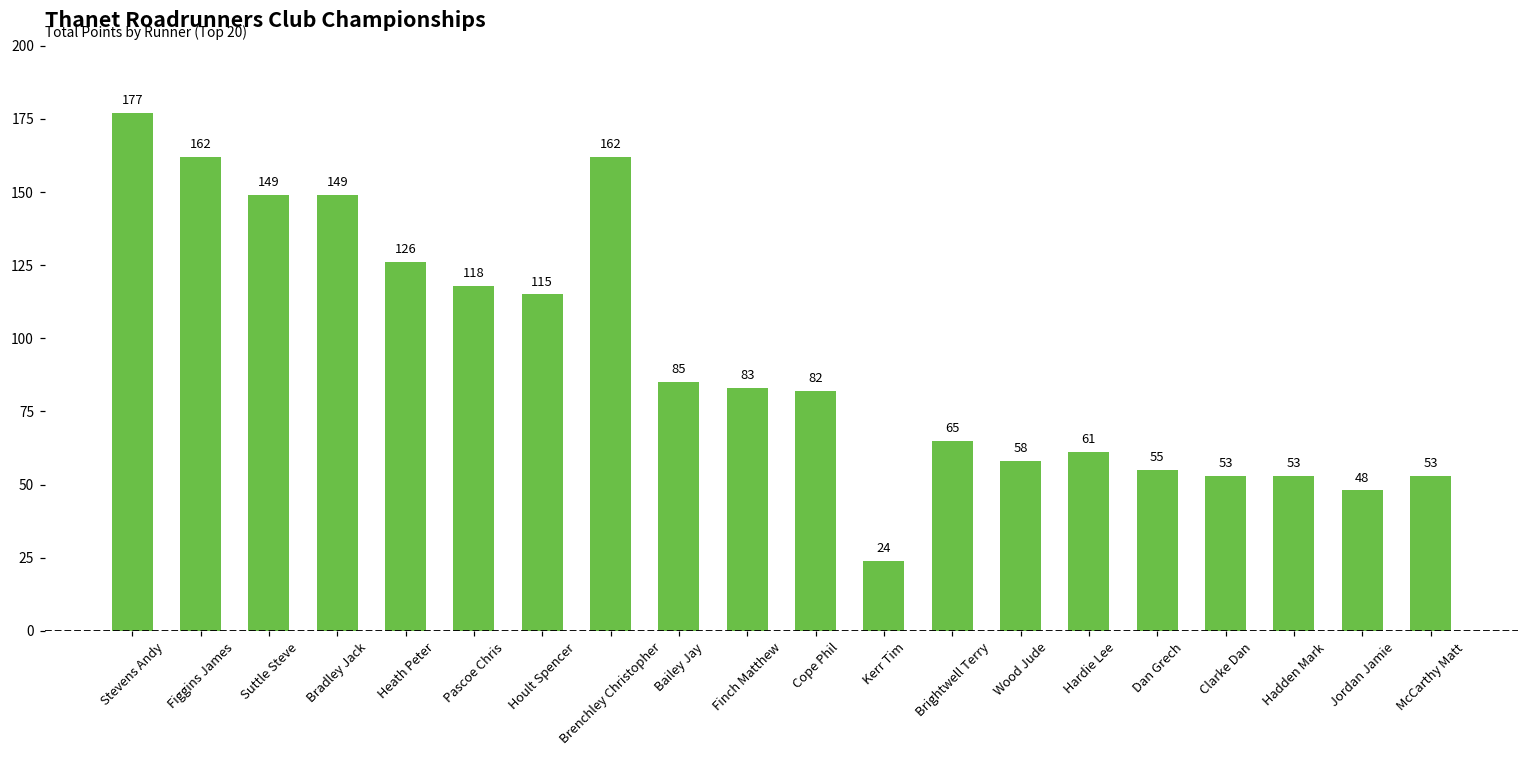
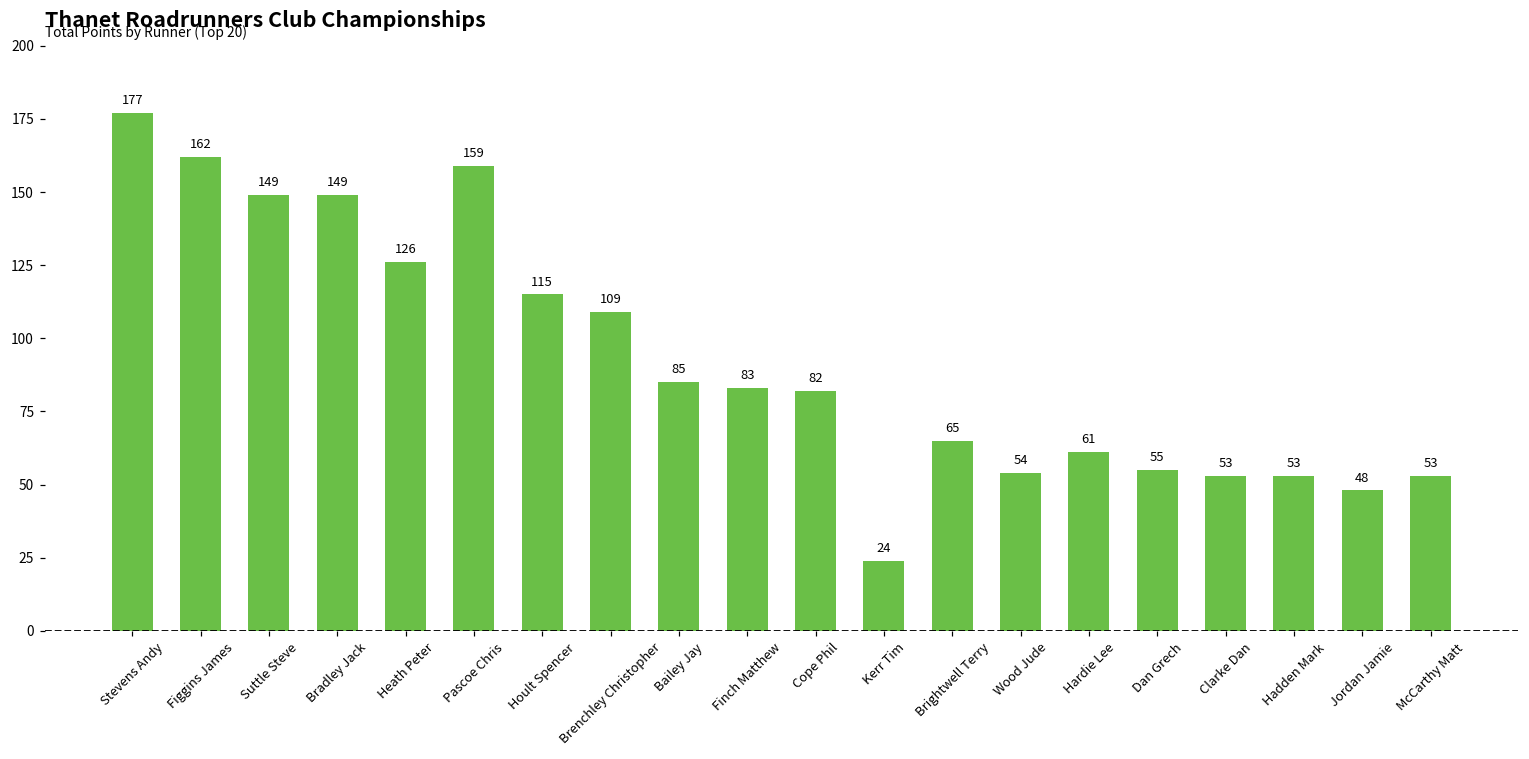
  {
    "Stevens Andy": 177,
    "Figgins James": 162,
    "Suttle Steve": 149,
    "Bradley Jack": 149,
    "Heath Peter": 126,
-   "Pascoe Chris": 118,
+   "Pascoe Chris": 159,
    "Hoult Spencer": 115,
-   "Brenchley Christopher": 162,
+   "Brenchley Christopher": 109,
    "Bailey Jay": 85,
    "Finch Matthew": 83,
    "Cope Phil": 82,
    "Kerr Tim": 24,
    "Brightwell Terry": 65,
-   "Wood Jude": 58,
+   "Wood Jude": 54,
    "Hardie Lee": 61,
    "Dan Grech": 55,
    "Clarke Dan": 53,
    "Hadden Mark": 53,
    "Jordan Jamie": 48,
    "McCarthy Matt": 53
  }
